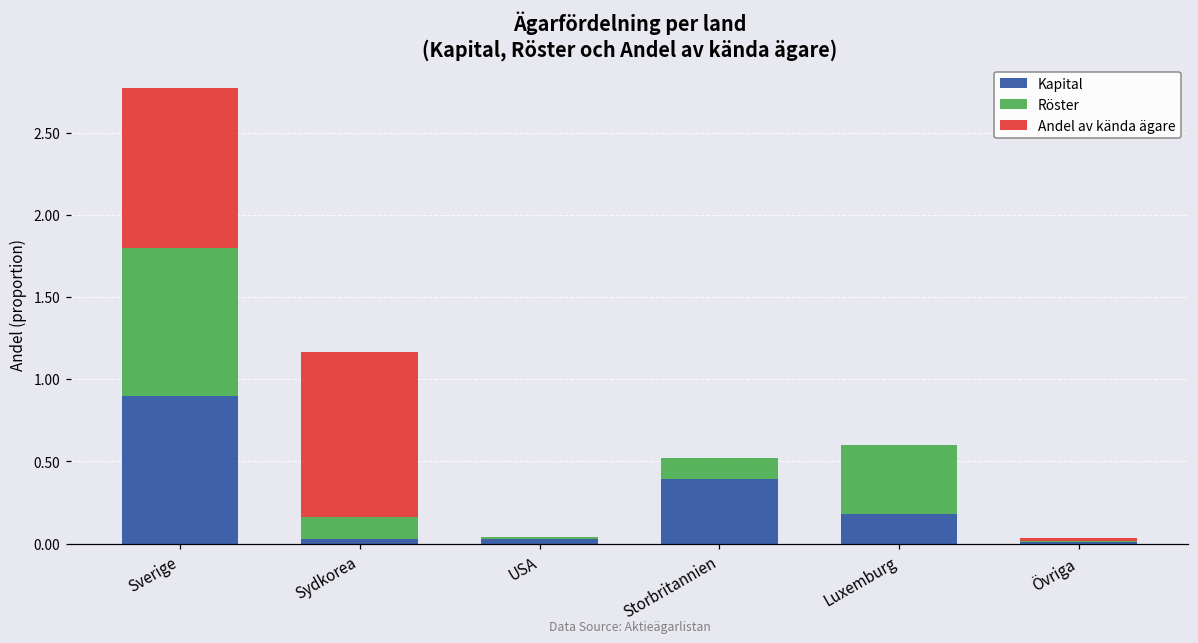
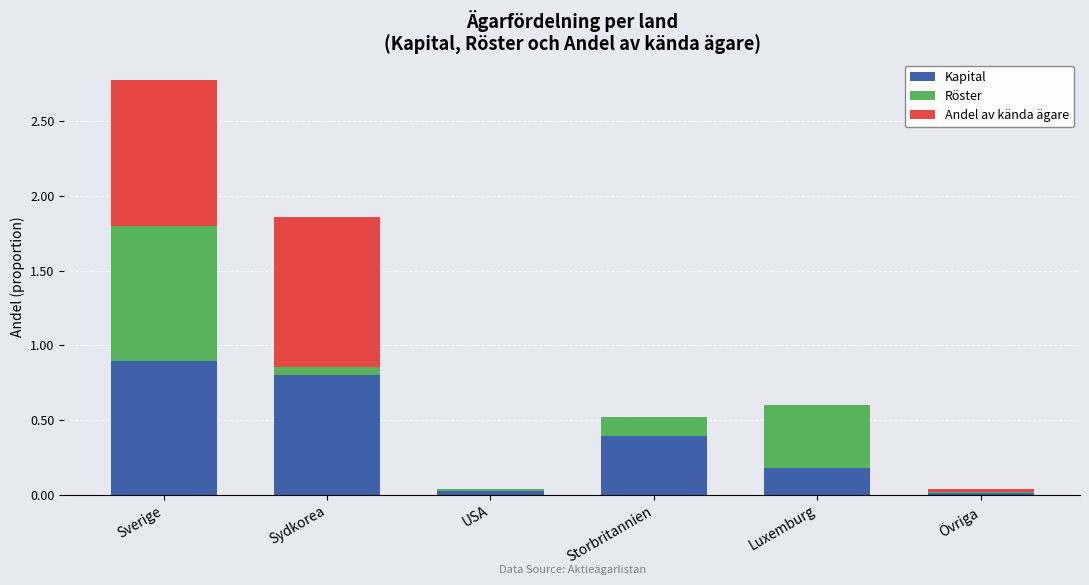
  {
    "Kapital": {
      "Sverige": 0.90,
-     "Sydkorea": 0.03,
+     "Sydkorea": 0.80,
      "USA": 0.03,
      "Storbritannien": 0.40,
      "Luxemburg": 0.18
    },
    "Röster": {
      "Sverige": 0.90,
-     "Sydkorea": 0.13,
+     "Sydkorea": 0.05,
      "Storbritannien": 0.13,
      "Luxemburg": 0.42
    },
    "Andel av kända ägare": {
      "Sverige": 0.98,
      "Sydkorea": 1.00,
      "Övriga": 0.02
    }
  }
